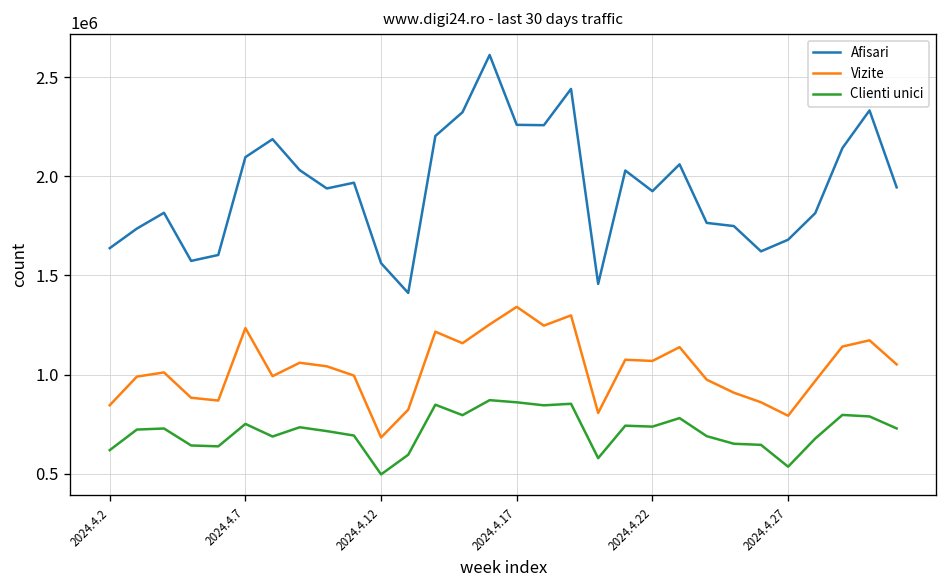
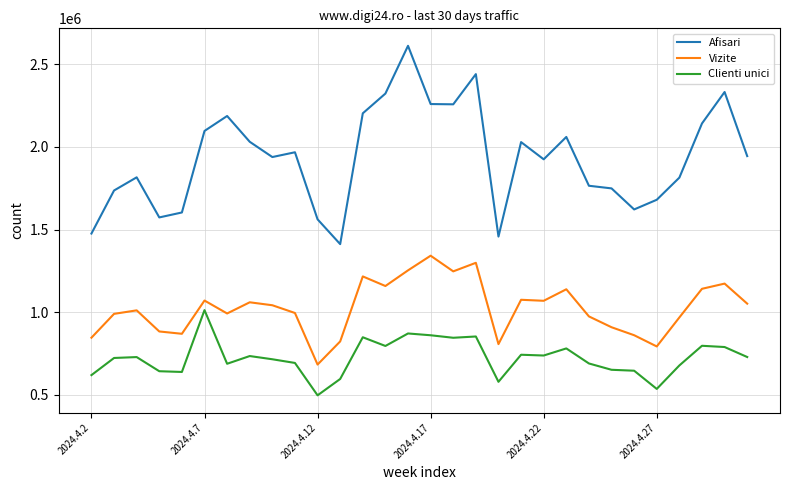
  {
    "Afisari": {
-     "2024.4.2": 1640000,
+     "2024.4.2": 1480000,
      "2024.4.7": 2100000,
      "2024.4.12": 1560000,
      "2024.4.17": 2260000,
      "2024.4.22": 1930000,
      "2024.4.27": 1680000
    },
    "Vizite": {
      "2024.4.2": 850000,
-     "2024.4.7": 1230000,
+     "2024.4.7": 1070000,
      "2024.4.12": 680000,
      "2024.4.17": 1340000,
      "2024.4.22": 1070000,
      "2024.4.27": 790000
    },
    "Clienti unici": {
      "2024.4.2": 620000,
-     "2024.4.7": 750000,
+     "2024.4.7": 1010000,
      "2024.4.12": 500000,
      "2024.4.17": 860000,
      "2024.4.22": 740000,
      "2024.4.27": 540000
    }
  }
